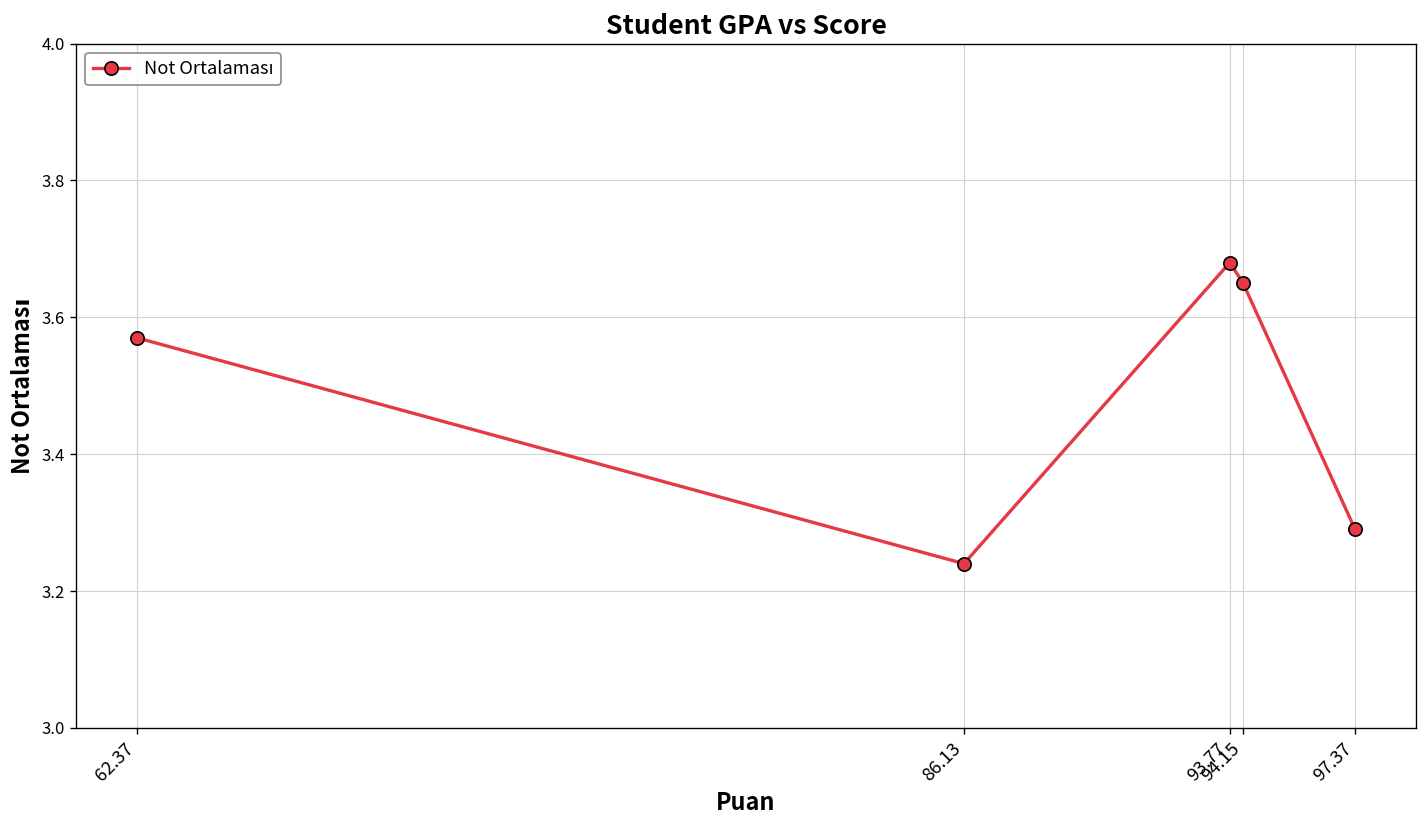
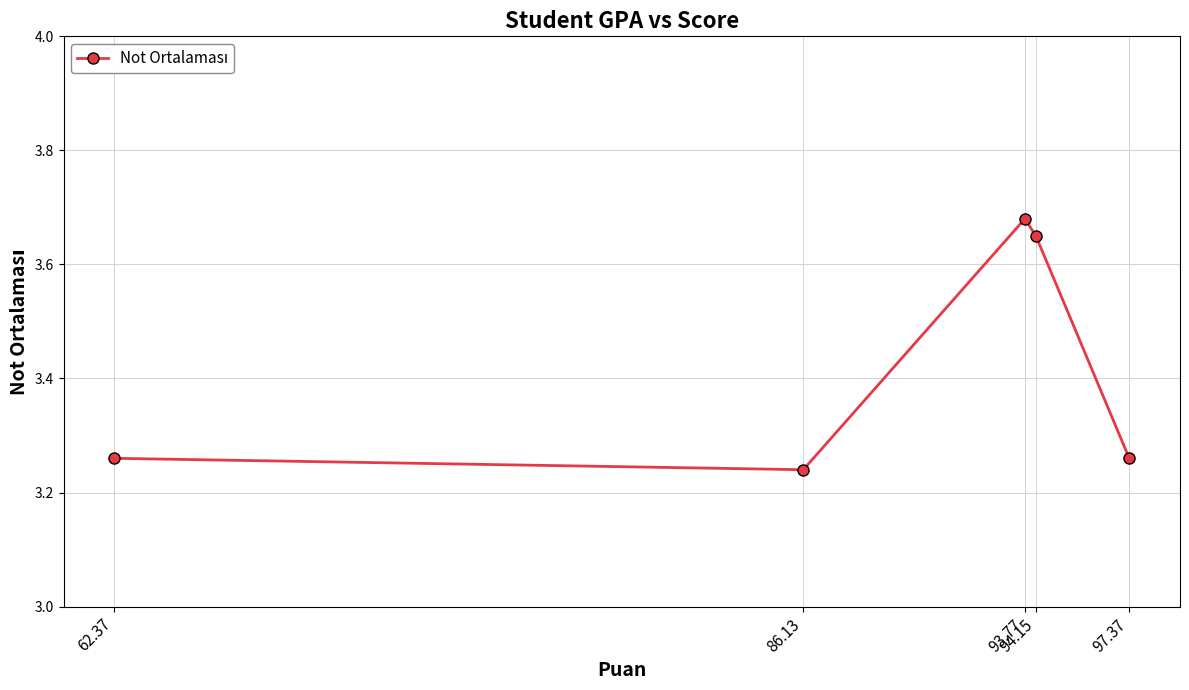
  {
-   "62.37": 3.57,
+   "62.37": 3.26,
    "86.13": 3.24,
    "93.77": 3.68,
    "94.15": 3.65,
-   "97.37": 3.29
+   "97.37": 3.26
  }
